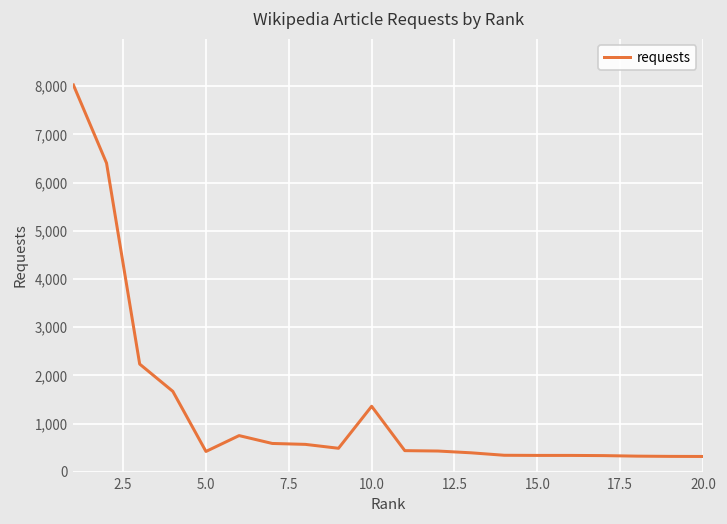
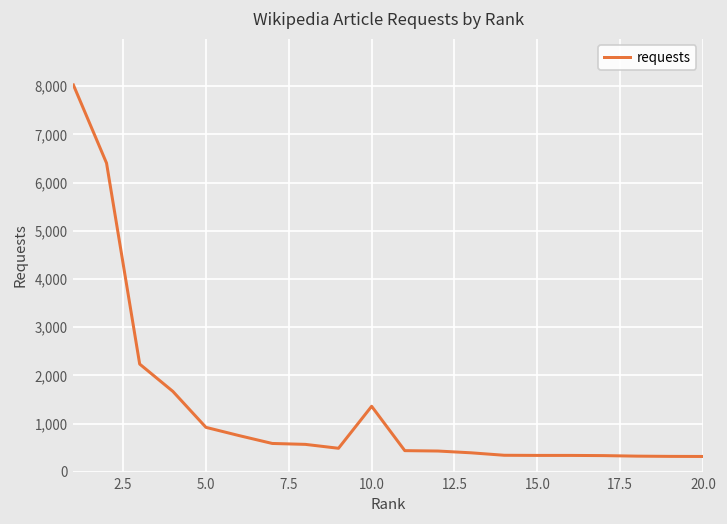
  {
-   "5.0": "400",
+   "5.0": "900",
    "10.0": "1,400",
    "15.0": "300",
    "20.0": "300"
  }
